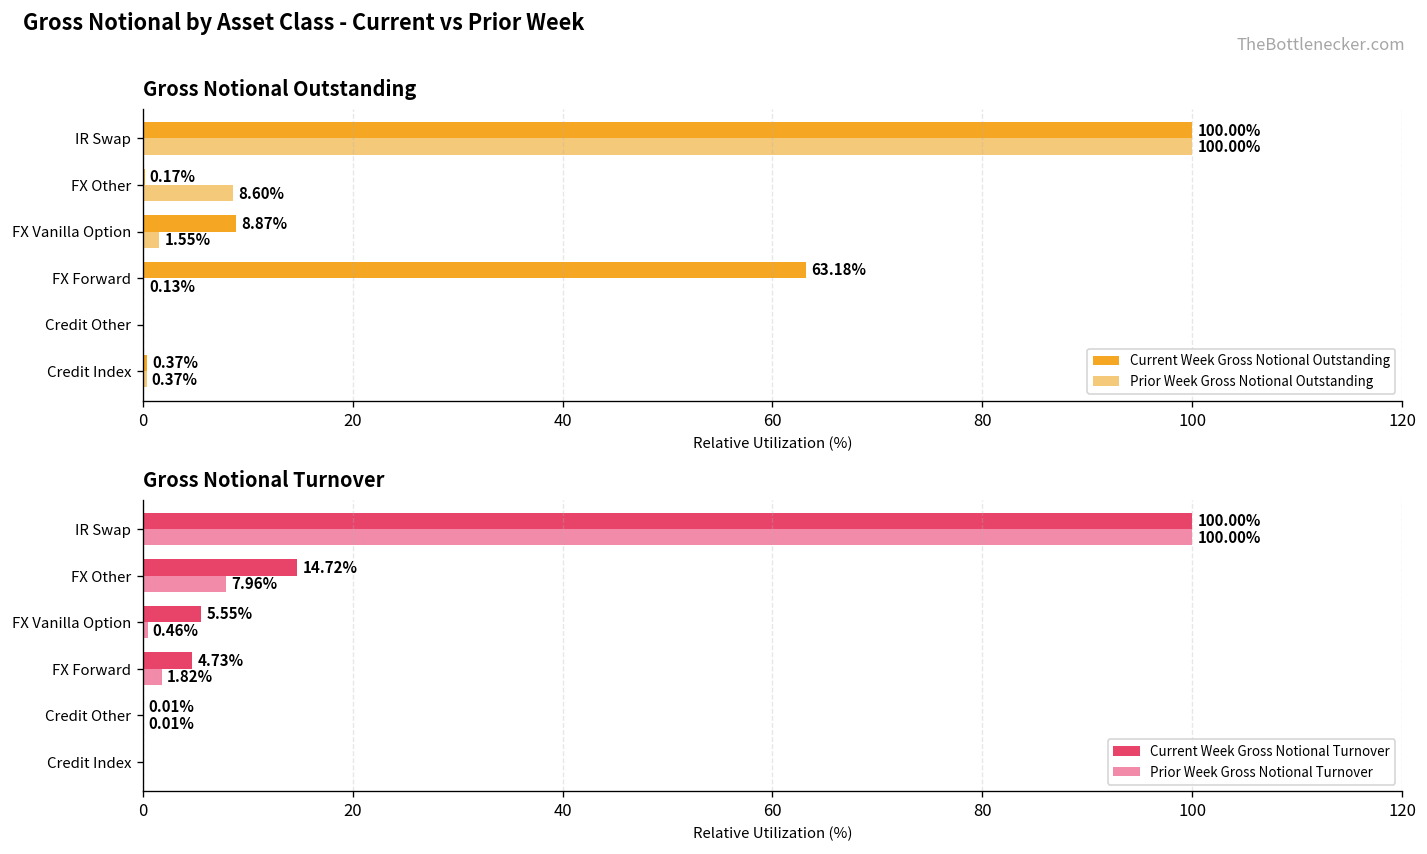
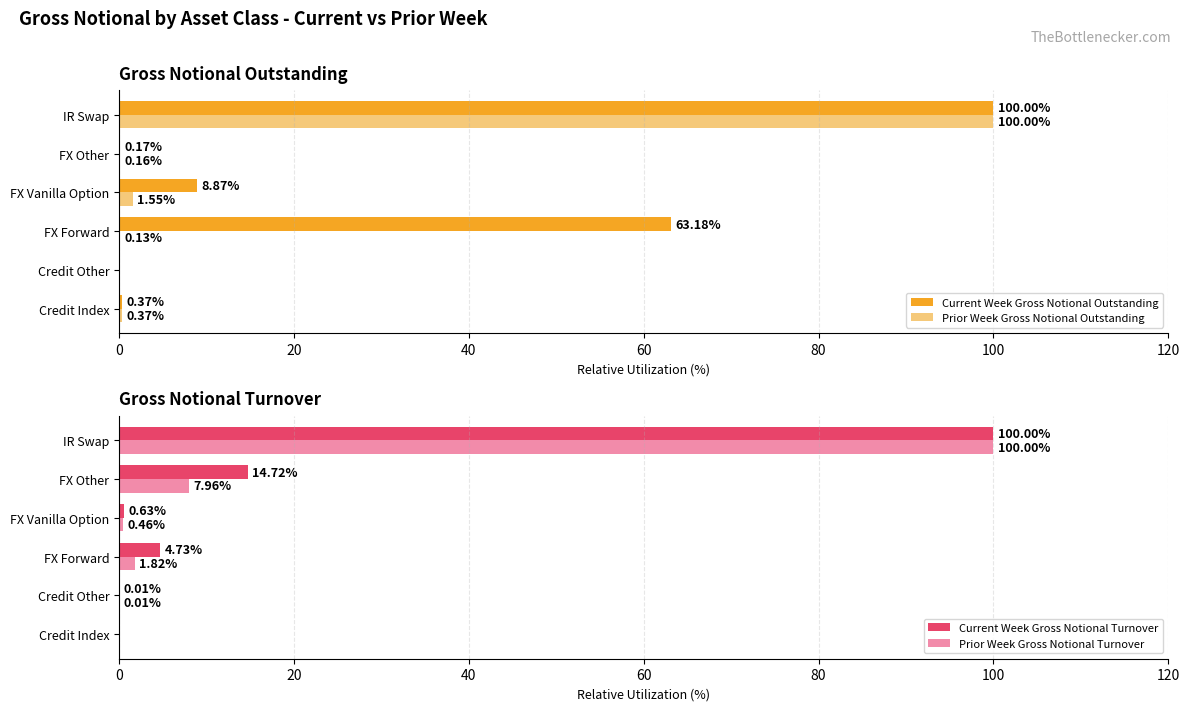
  {
    "Gross Notional Outstanding": {
      "Current Week Gross Notional Outstanding": {
        "IR Swap": "100.00%",
        "FX Other": "0.17%",
        "FX Vanilla Option": "8.87%",
        "FX Forward": "63.18%",
        "Credit Index": "0.37%"
      },
      "Prior Week Gross Notional Outstanding": {
        "IR Swap": "100.00%",
-       "FX Other": "8.60%",
+       "FX Other": "0.16%",
        "FX Vanilla Option": "1.55%",
        "FX Forward": "0.13%",
        "Credit Index": "0.37%"
      }
    },
    "Gross Notional Turnover": {
      "Current Week Gross Notional Turnover": {
        "IR Swap": "100.00%",
        "FX Other": "14.72%",
-       "FX Vanilla Option": "5.55%",
+       "FX Vanilla Option": "0.63%",
        "FX Forward": "4.73%",
        "Credit Other": "0.01%"
      },
      "Prior Week Gross Notional Turnover": {
        "IR Swap": "100.00%",
        "FX Other": "7.96%",
        "FX Vanilla Option": "0.46%",
        "FX Forward": "1.82%",
        "Credit Other": "0.01%"
      }
    }
  }
